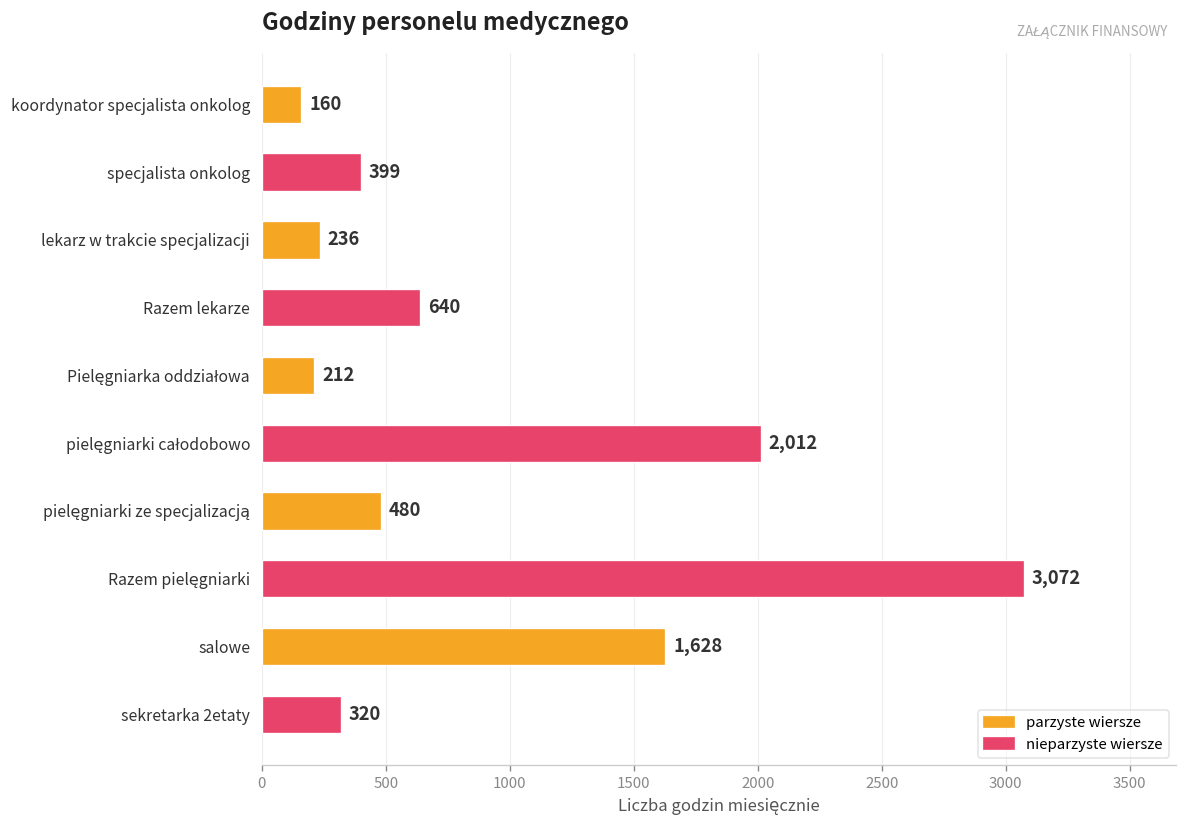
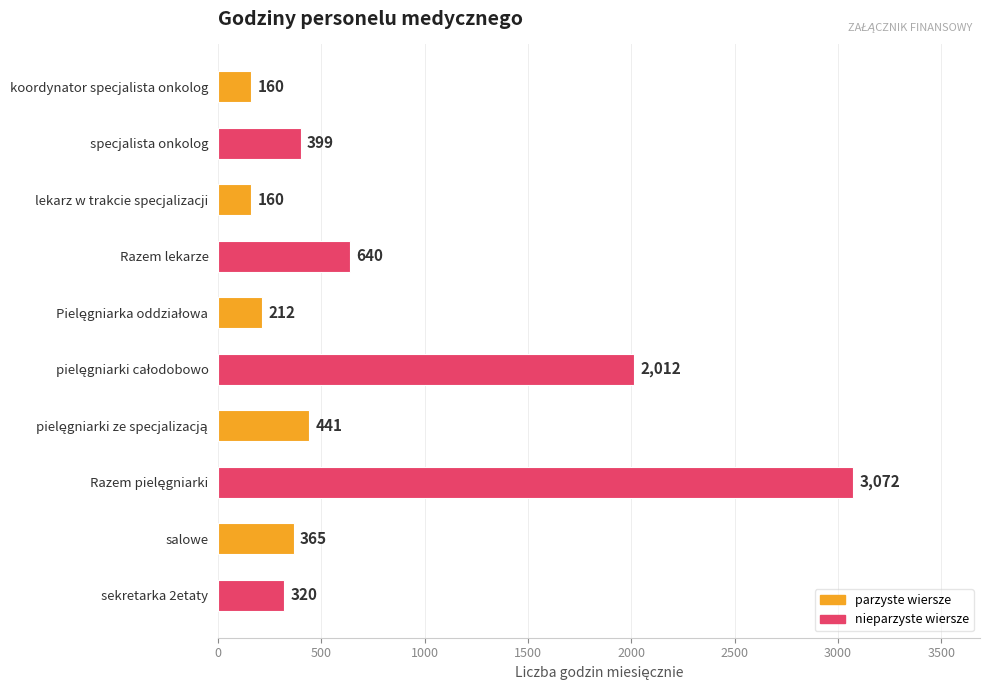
  {
    "koordynator specjalista onkolog": "160",
    "specjalista onkolog": "399",
-   "lekarz w trakcie specjalizacji": "236",
+   "lekarz w trakcie specjalizacji": "160",
    "Razem lekarze": "640",
    "Pielęgniarka oddziałowa": "212",
    "pielęgniarki całodobowo": "2,012",
-   "pielęgniarki ze specjalizacją": "480",
+   "pielęgniarki ze specjalizacją": "441",
    "Razem pielęgniarki": "3,072",
-   "salowe": "1,628",
+   "salowe": "365",
    "sekretarka 2etaty": "320"
  }
